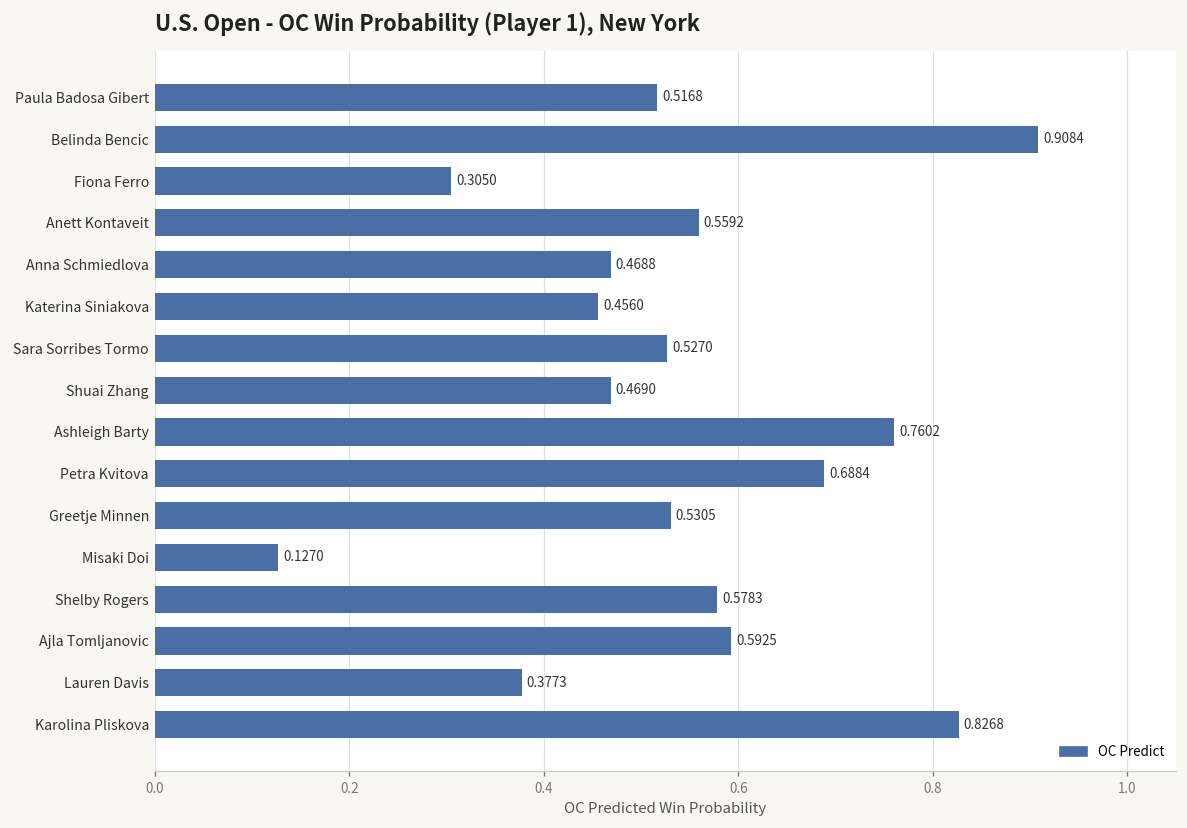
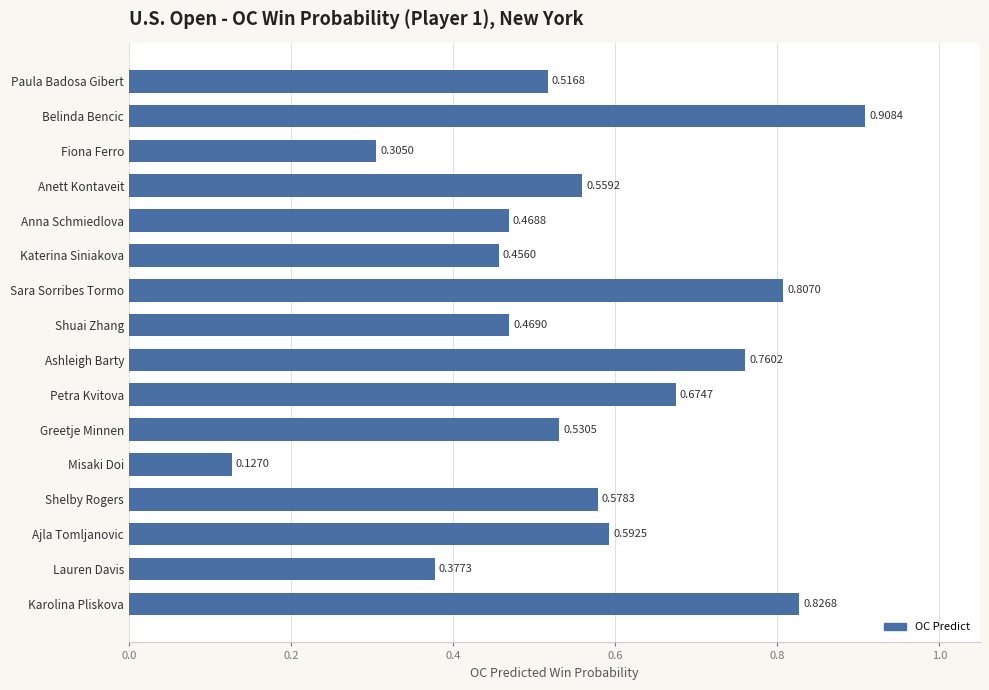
  {
    "Paula Badosa Gibert": 0.5168,
    "Belinda Bencic": 0.9084,
    "Fiona Ferro": 0.3050,
    "Anett Kontaveit": 0.5592,
    "Anna Schmiedlova": 0.4688,
    "Katerina Siniakova": 0.4560,
-   "Sara Sorribes Tormo": 0.5270,
+   "Sara Sorribes Tormo": 0.8070,
    "Shuai Zhang": 0.4690,
    "Ashleigh Barty": 0.7602,
-   "Petra Kvitova": 0.6884,
+   "Petra Kvitova": 0.6747,
    "Greetje Minnen": 0.5305,
    "Misaki Doi": 0.1270,
    "Shelby Rogers": 0.5783,
    "Ajla Tomljanovic": 0.5925,
    "Lauren Davis": 0.3773,
    "Karolina Pliskova": 0.8268
  }
